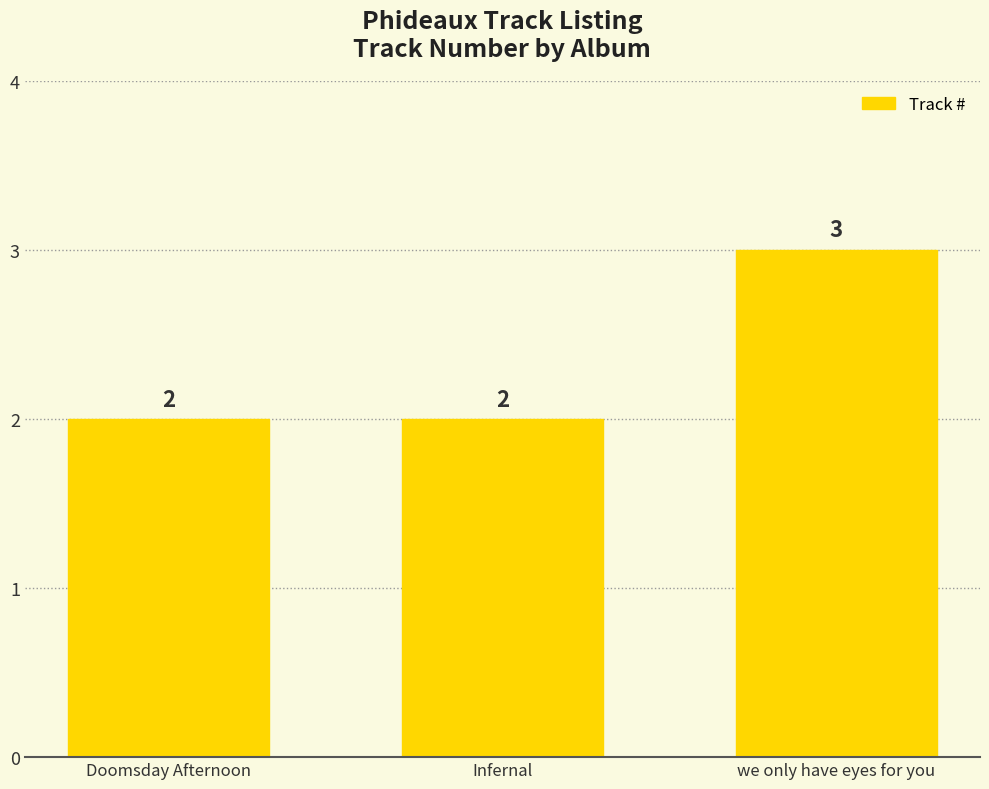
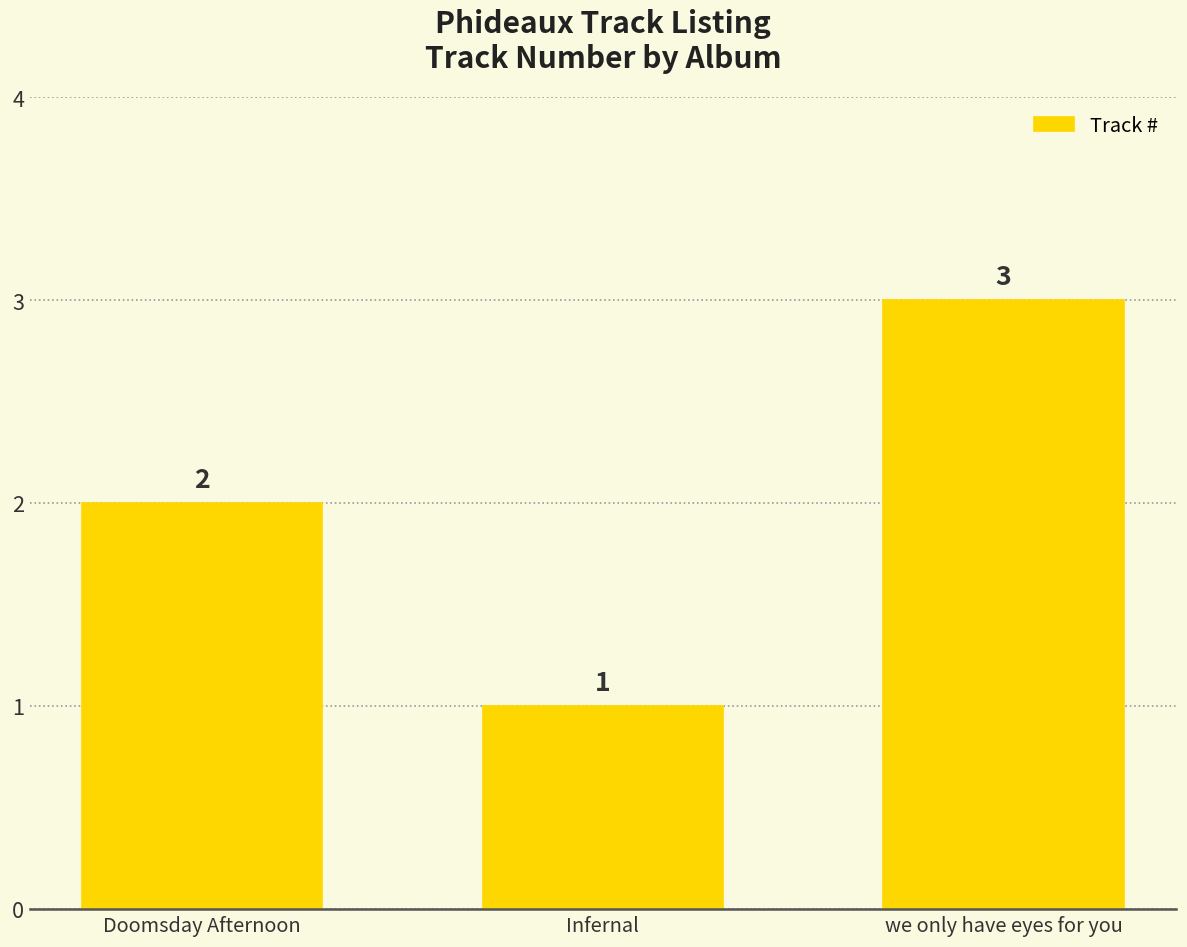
  {
    "Doomsday Afternoon": 2,
-   "Infernal": 2,
+   "Infernal": 1,
    "we only have eyes for you": 3
  }
